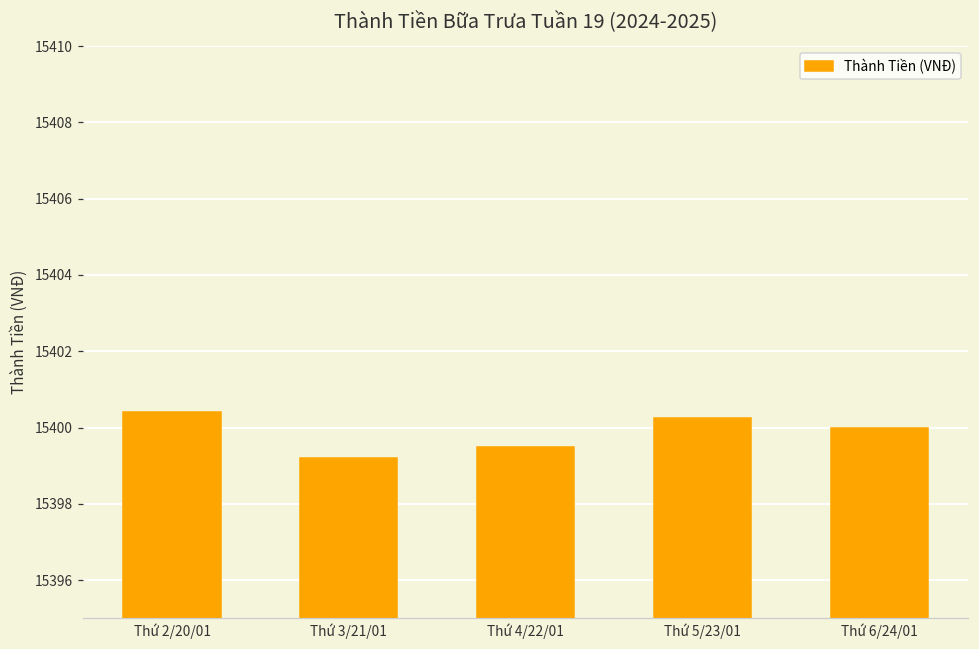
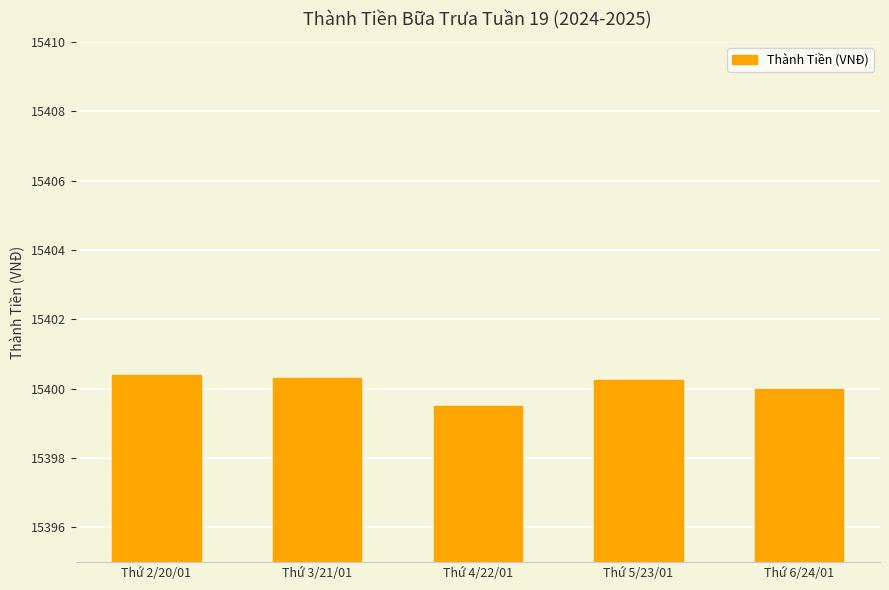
  {
    "Thứ 2/20/01": 15400.4,
-   "Thứ 3/21/01": 15399.2,
+   "Thứ 3/21/01": 15400.3,
    "Thứ 4/22/01": 15399.5,
    "Thứ 5/23/01": 15400.3,
    "Thứ 6/24/01": 15400.0
  }
